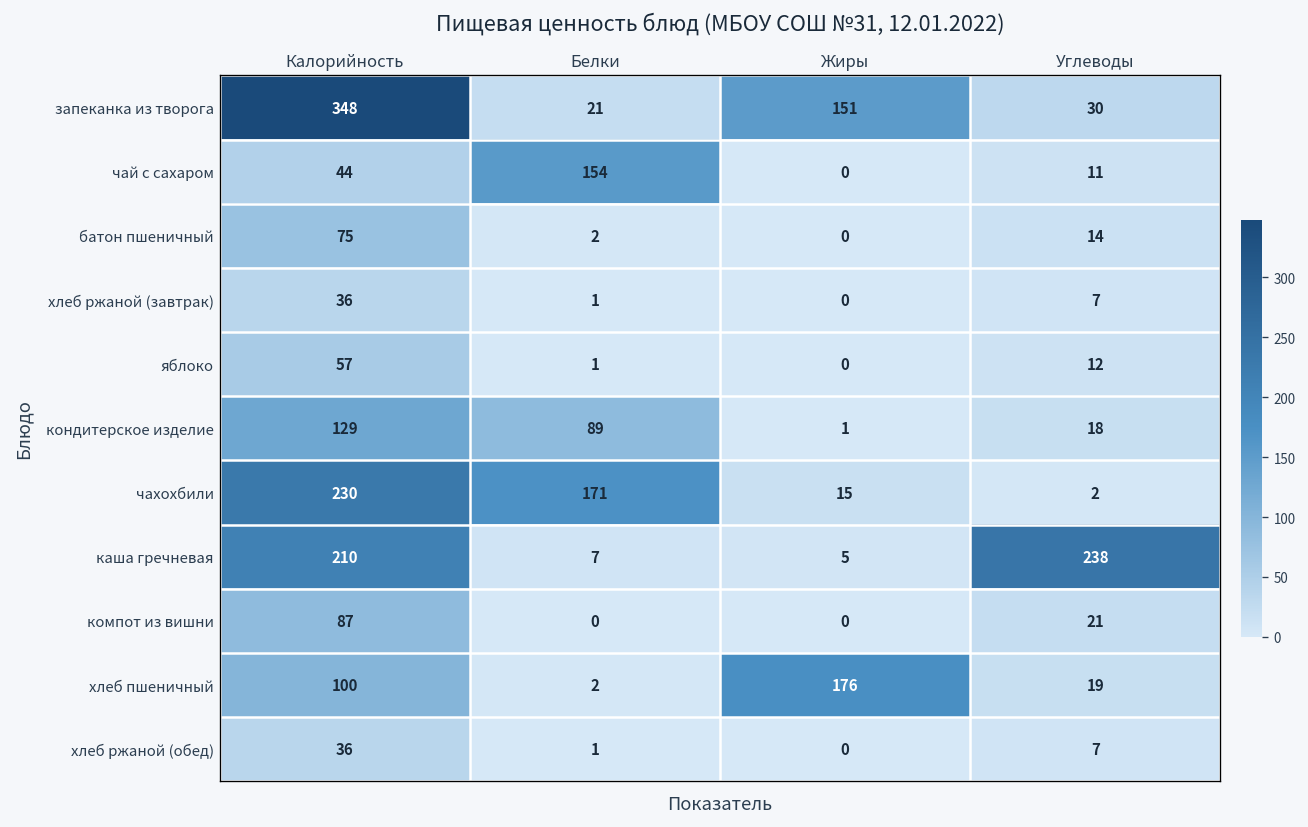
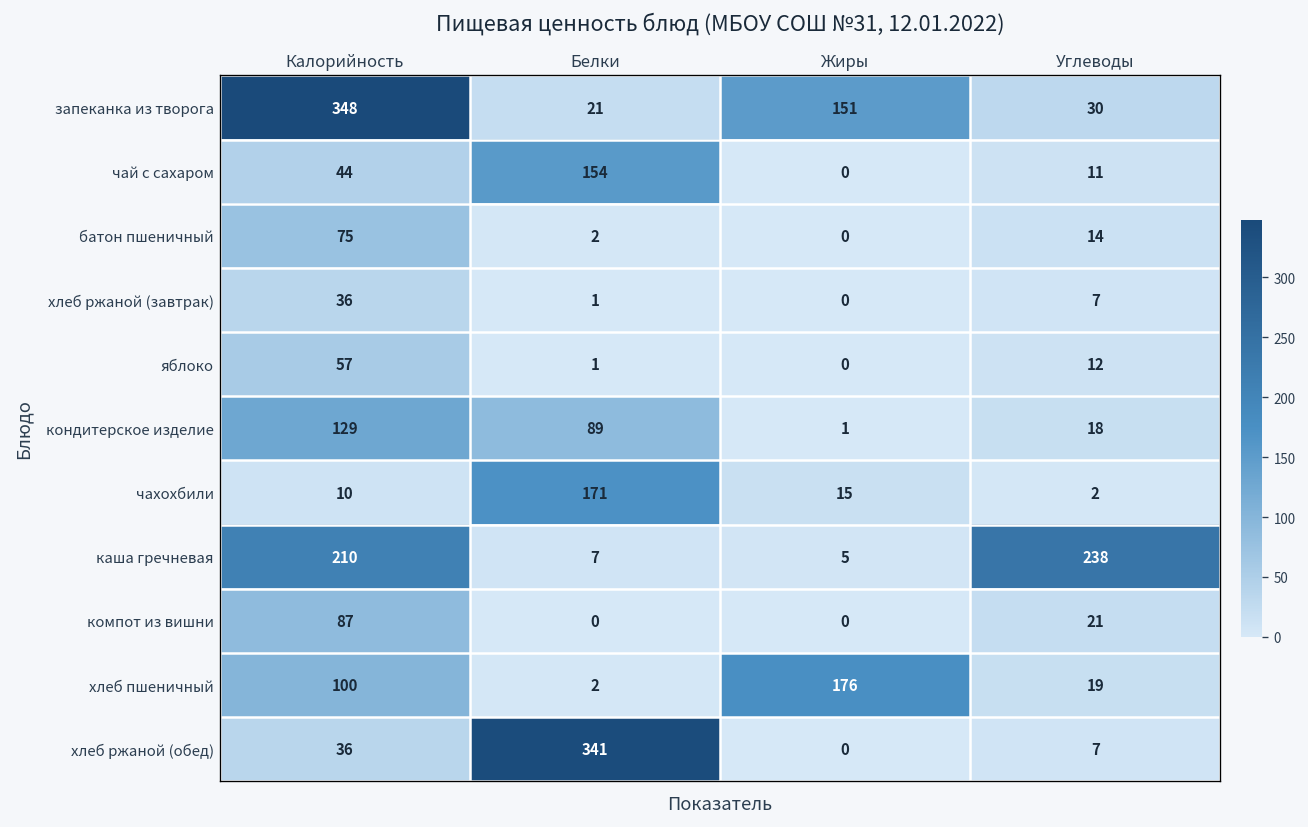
  {
    "запеканка из творога": {
      "Калорийность": 348,
      "Белки": 21,
      "Жиры": 151,
      "Углеводы": 30
    },
    "чай с сахаром": {
      "Калорийность": 44,
      "Белки": 154,
      "Жиры": 0,
      "Углеводы": 11
    },
    "батон пшеничный": {
      "Калорийность": 75,
      "Белки": 2,
      "Жиры": 0,
      "Углеводы": 14
    },
    "хлеб ржаной (завтрак)": {
      "Калорийность": 36,
      "Белки": 1,
      "Жиры": 0,
      "Углеводы": 7
    },
    "яблоко": {
      "Калорийность": 57,
      "Белки": 1,
      "Жиры": 0,
      "Углеводы": 12
    },
    "кондитерское изделие": {
      "Калорийность": 129,
      "Белки": 89,
      "Жиры": 1,
      "Углеводы": 18
    },
    "чахохбили": {
-     "Калорийность": 230,
+     "Калорийность": 10,
      "Белки": 171,
      "Жиры": 15,
      "Углеводы": 2
    },
    "каша гречневая": {
      "Калорийность": 210,
      "Белки": 7,
      "Жиры": 5,
      "Углеводы": 238
    },
    "компот из вишни": {
      "Калорийность": 87,
      "Белки": 0,
      "Жиры": 0,
      "Углеводы": 21
    },
    "хлеб пшеничный": {
      "Калорийность": 100,
      "Белки": 2,
      "Жиры": 176,
      "Углеводы": 19
    },
    "хлеб ржаной (обед)": {
      "Калорийность": 36,
-     "Белки": 1,
+     "Белки": 341,
      "Жиры": 0,
      "Углеводы": 7
    }
  }
